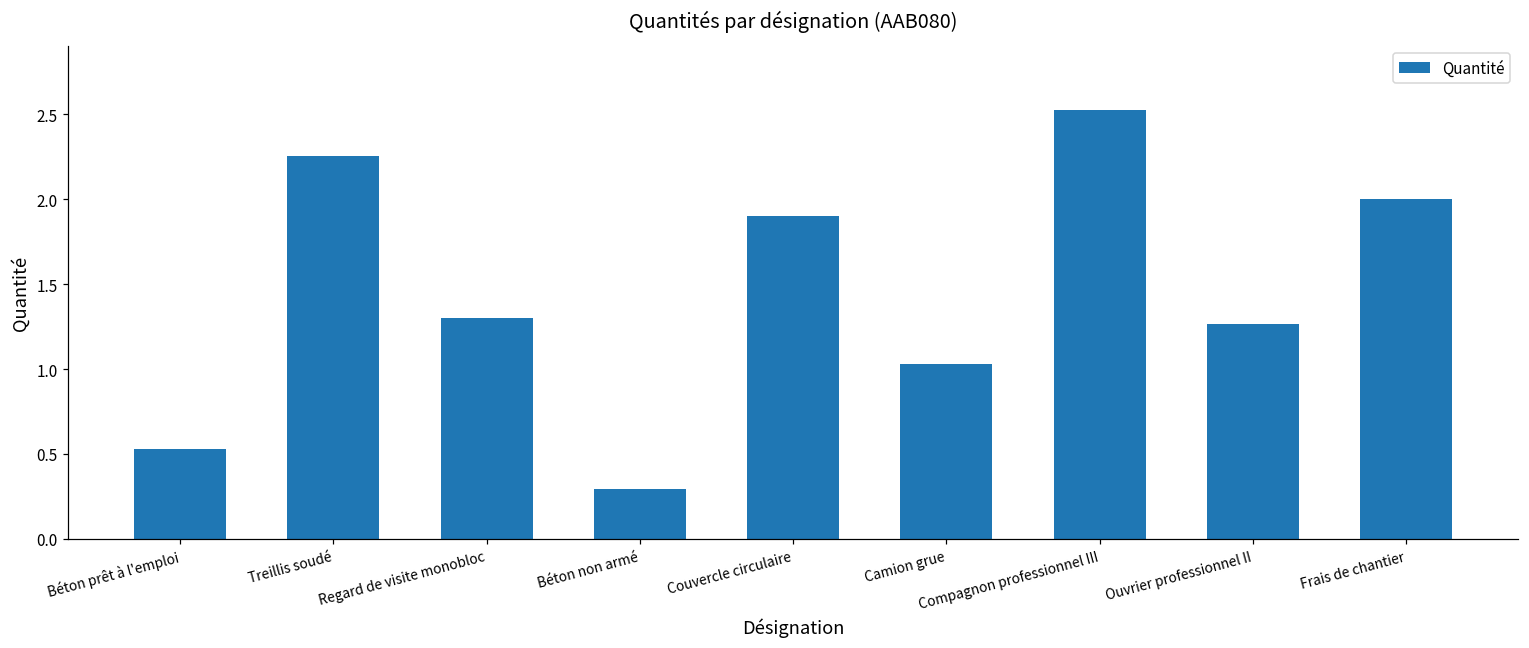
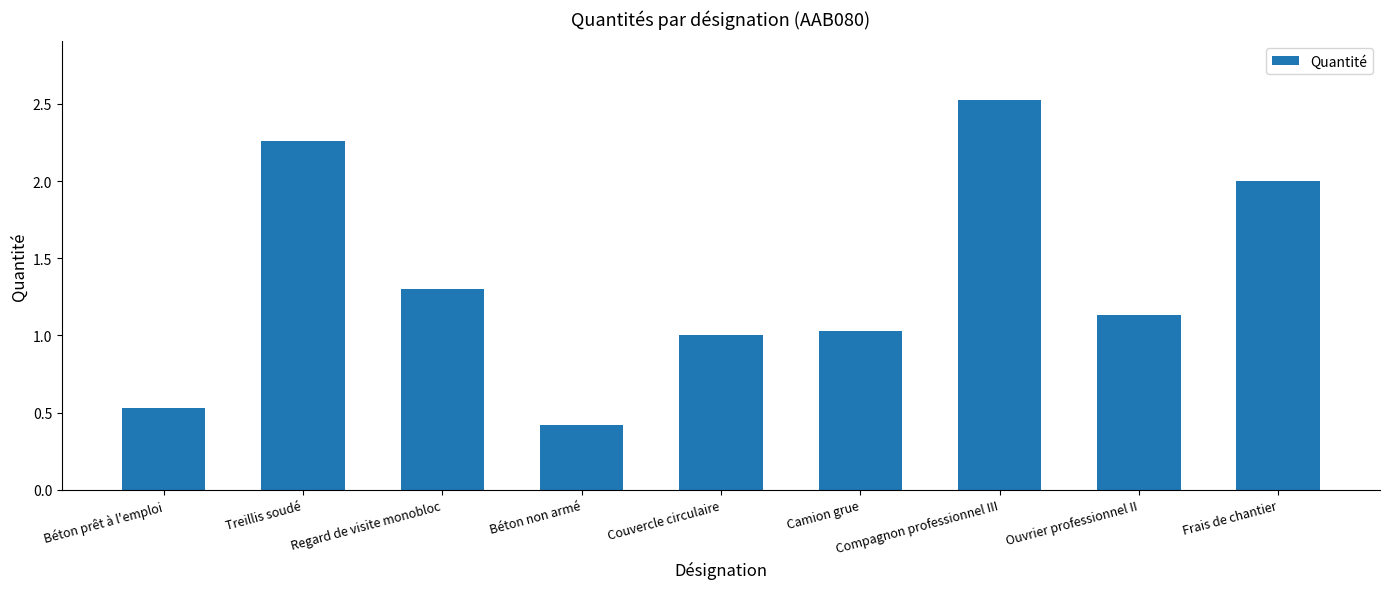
  {
    "Béton prêt à l'emploi": 0.53,
    "Treillis soudé": 2.26,
    "Regard de visite monobloc": 1.30,
-   "Béton non armé": 0.29,
-   "Couvercle circulaire": 1.9,
+   "Béton non armé": 0.42,
+   "Couvercle circulaire": 1.0,
    "Camion grue": 1.03,
    "Compagnon professionnel III": 2.53,
-   "Ouvrier professionnel II": 1.26,
+   "Ouvrier professionnel II": 1.14,
    "Frais de chantier": 2.00
  }
